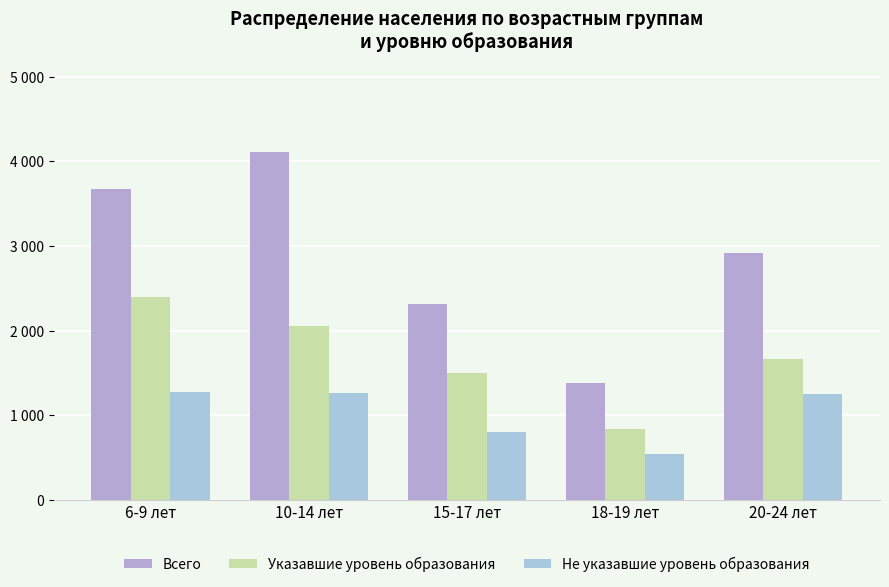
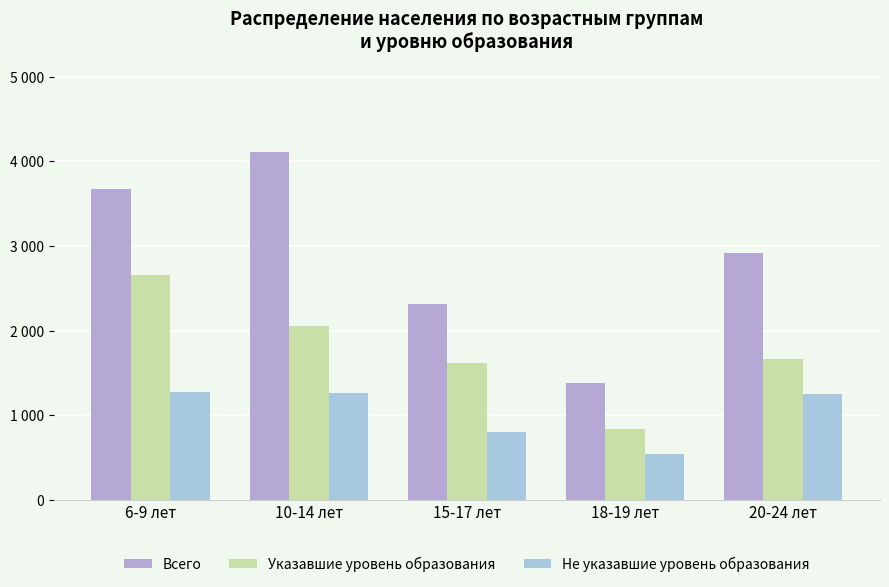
  {
    "Указавшие уровень образования": {
-     "6-9 лет": 2400,
+     "6-9 лет": 2700,
      "10-14 лет": 2100,
-     "15-17 лет": 1500,
+     "15-17 лет": 1600,
      "18-19 лет": 800,
      "20-24 лет": 1700
    }
  }
